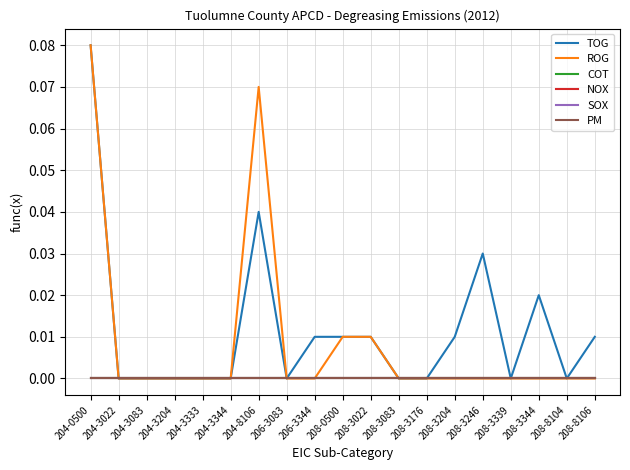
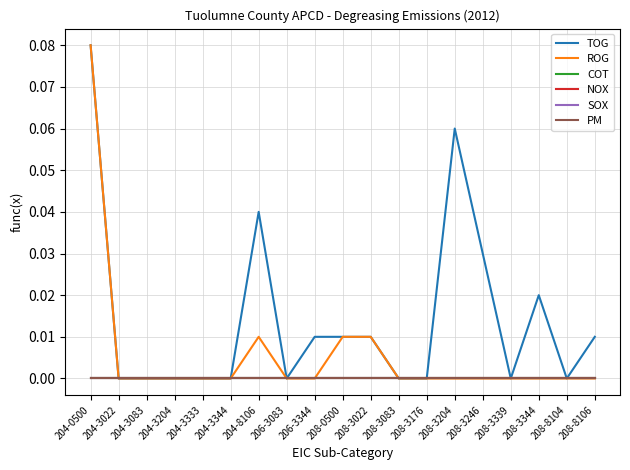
  {
    "TOG": {
      "204-8106": 0.04,
      "206-3344": 0.01,
-     "208-3204": 0.01,
+     "208-3204": 0.06,
      "208-3246": 0.03,
      "208-3344": 0.02,
      "208-8106": 0.01
    },
    "ROG": {
-     "204-8106": 0.07
+     "204-8106": 0.01
    },
    "PM": {
      "204-0500": 0.00,
      "204-8106": 0.00,
      "208-0500": 0.00,
      "208-3022": 0.00
    }
  }
